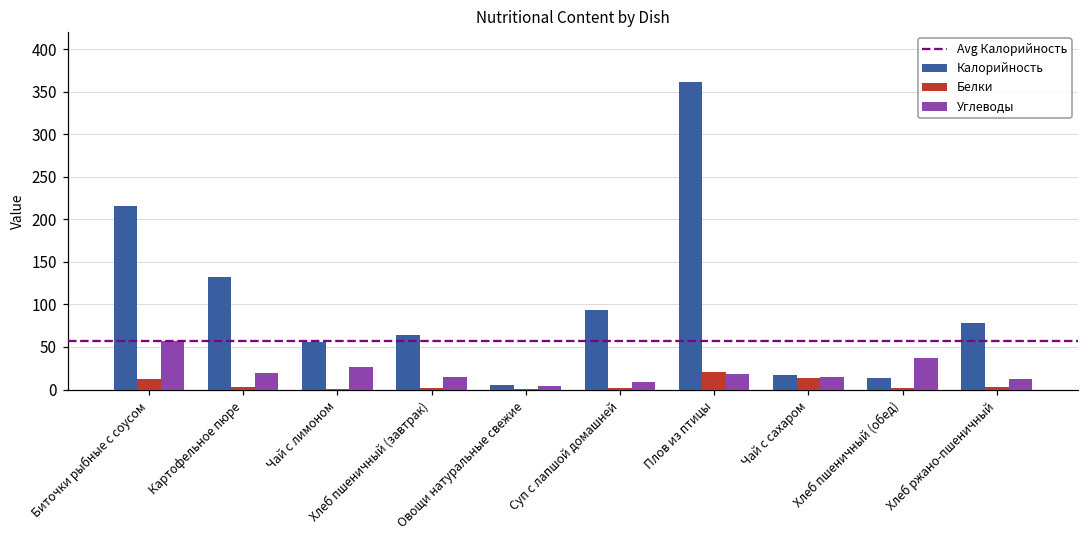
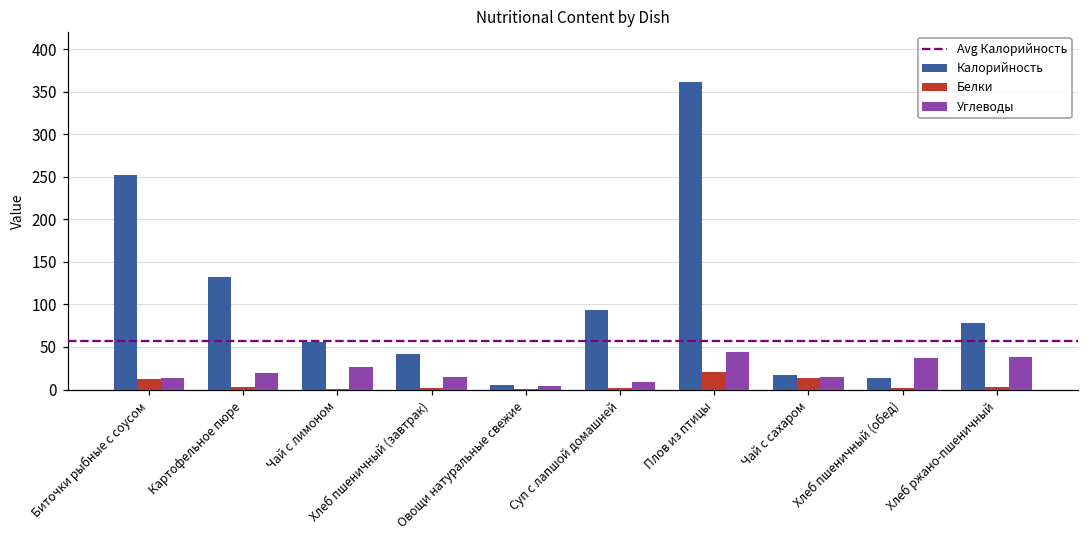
  {
    "Калорийность": {
-     "Биточки рыбные с соусом": 220,
+     "Биточки рыбные с соусом": 250,
      "Картофельное пюре": 130,
      "Чай с лимоном": 60,
-     "Хлеб пшеничный (завтрак)": 60,
+     "Хлеб пшеничный (завтрак)": 40,
      "Овощи натуральные свежие": 0,
      "Суп с лапшой домашней": 90,
      "Плов из птицы": 360,
      "Чай с сахаром": 20,
      "Хлеб пшеничный (обед)": 10,
      "Хлеб ржано-пшеничный": 80
    },
    "Белки": {
      "Биточки рыбные с соусом": 10,
      "Плов из птицы": 20,
      "Чай с сахаром": 10
    },
    "Углеводы": {
-     "Биточки рыбные с соусом": 60,
+     "Биточки рыбные с соусом": 10,
      "Картофельное пюре": 20,
      "Чай с лимоном": 30,
      "Хлеб пшеничный (завтрак)": 10,
      "Овощи натуральные свежие": 0,
      "Суп с лапшой домашней": 10,
-     "Плов из птицы": 20,
+     "Плов из птицы": 40,
      "Чай с сахаром": 20,
      "Хлеб пшеничный (обед)": 40,
-     "Хлеб ржано-пшеничный": 10
+     "Хлеб ржано-пшеничный": 40
    }
  }
